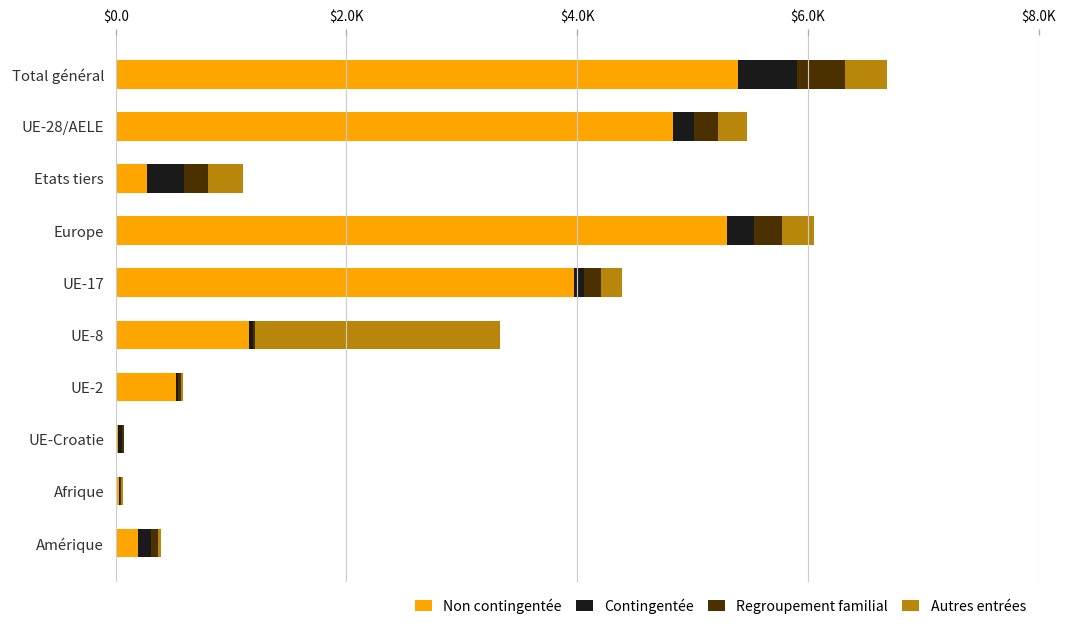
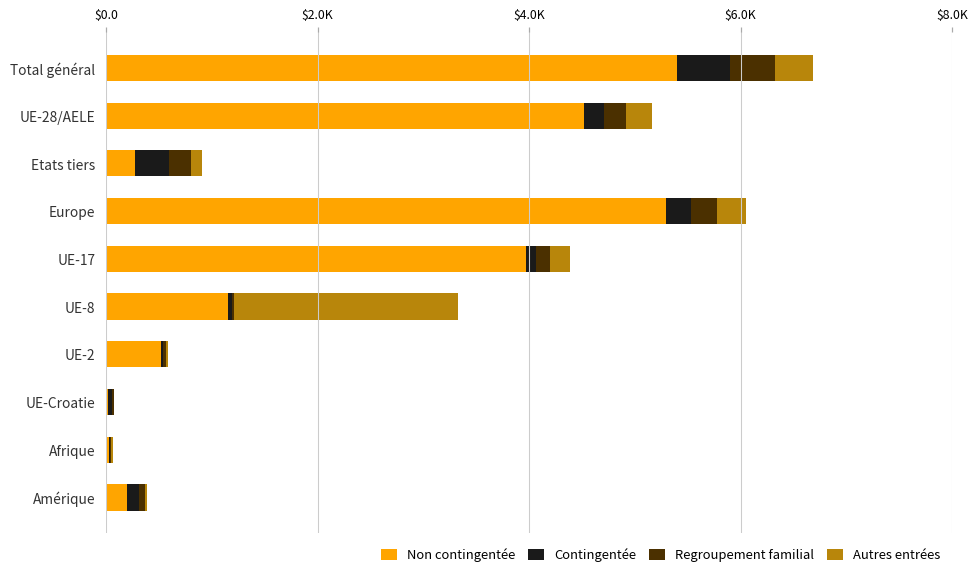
  {
    "Non contingentée": {
      "Total général": "$5400",
-     "UE-28/AELE": "$4800",
+     "UE-28/AELE": "$4500",
      "Etats tiers": "$300",
      "Europe": "$5300",
      "UE-17": "$4000",
      "UE-8": "$1200",
      "UE-2": "$500",
      "Afrique": "$0",
      "Amérique": "$200"
    },
    "Autres entrées": {
      "Total général": "$400",
      "UE-28/AELE": "$300",
-     "Etats tiers": "$300",
+     "Etats tiers": "$100",
      "Europe": "$300",
      "UE-17": "$200",
      "UE-8": "$2100"
    }
  }
